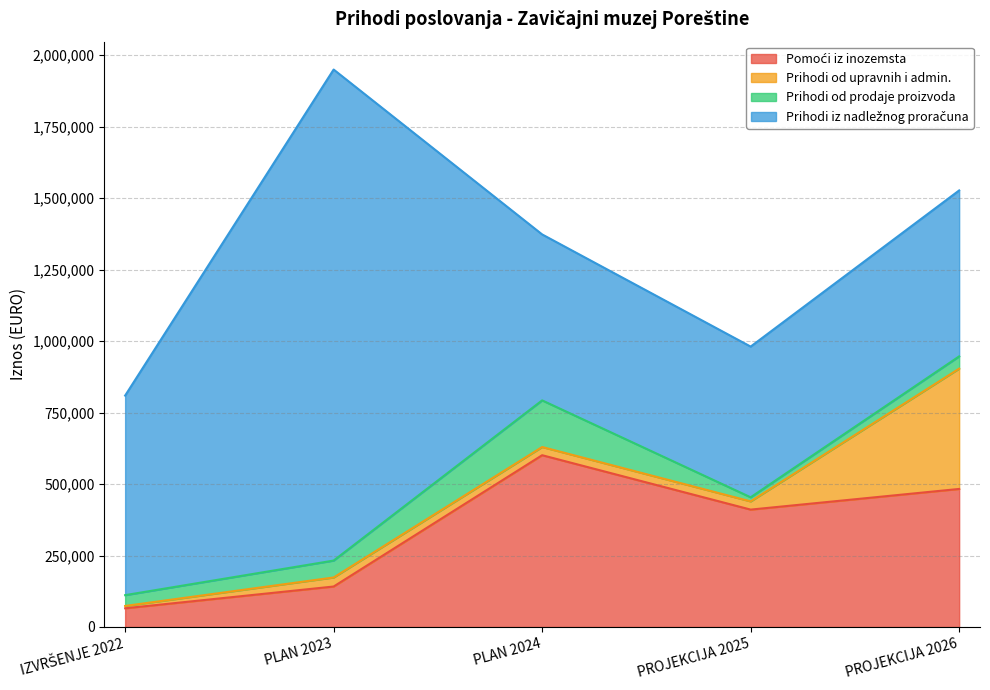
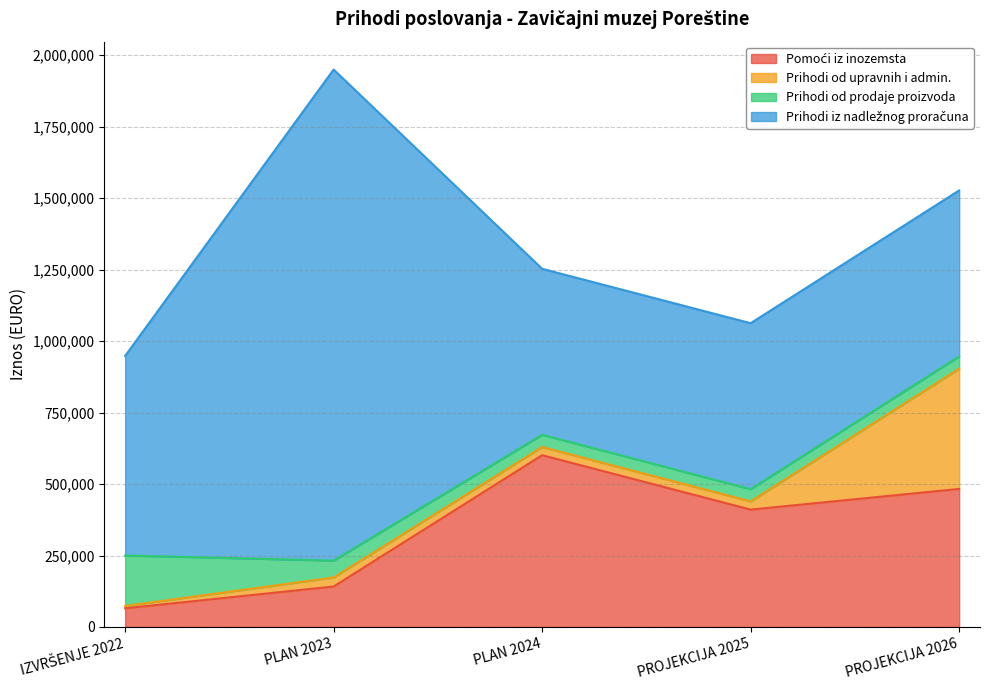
  {
    "Pomoći iz inozemsta": {
      "PLAN 2023": "140,000",
      "PLAN 2024": "600,000",
      "PROJEKCIJA 2025": "410,000",
      "PROJEKCIJA 2026": "480,000"
    },
    "Prihodi od upravnih i admin.": {
      "PLAN 2023": "30,000",
      "PLAN 2024": "30,000",
      "PROJEKCIJA 2025": "30,000",
      "PROJEKCIJA 2026": "420,000"
    },
    "Prihodi od prodaje proizvoda": {
-     "IZVRŠENJE 2022": "40,000",
+     "IZVRŠENJE 2022": "180,000",
      "PLAN 2023": "60,000",
-     "PLAN 2024": "160,000",
-     "PROJEKCIJA 2025": "10,000",
+     "PLAN 2024": "40,000",
+     "PROJEKCIJA 2025": "40,000",
      "PROJEKCIJA 2026": "40,000"
    },
    "Prihodi iz nadležnog proračuna": {
      "IZVRŠENJE 2022": "700,000",
      "PLAN 2023": "1,720,000",
      "PLAN 2024": "580,000",
-     "PROJEKCIJA 2025": "530,000",
+     "PROJEKCIJA 2025": "580,000",
      "PROJEKCIJA 2026": "580,000"
    }
  }
